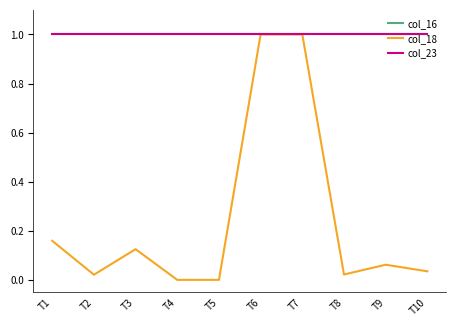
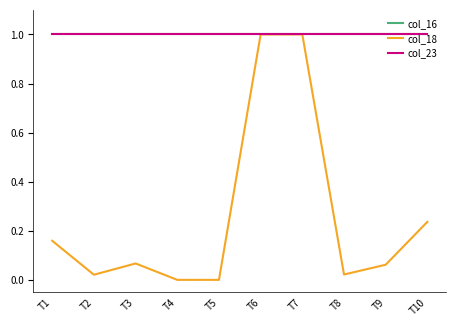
  {
    "col_23": {
      "T1": 1.00,
      "T2": 1.00,
      "T3": 1.00,
      "T4": 1.00,
      "T5": 1.00,
      "T8": 1.00,
      "T9": 1.00,
      "T10": 1.00
    },
    "col_18": {
      "T1": 0.16,
      "T2": 0.02,
-     "T3": 0.13,
+     "T3": 0.07,
      "T4": 0.00,
      "T5": 0.00,
      "T8": 0.02,
      "T9": 0.06,
-     "T10": 0.03
+     "T10": 0.24
    }
  }
